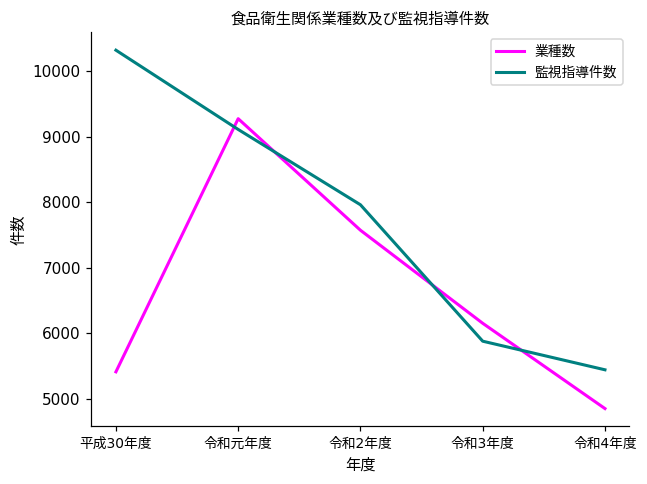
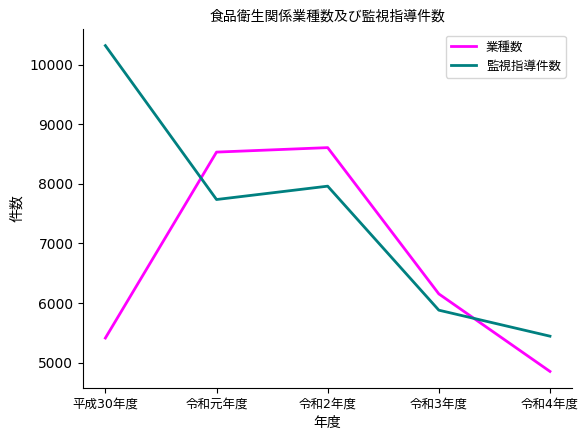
  {
    "業種数": {
      "平成30年度": 5400,
-     "令和元年度": 9300,
-     "令和2年度": 7600,
+     "令和元年度": 8500,
+     "令和2年度": 8600,
      "令和3年度": 6200,
      "令和4年度": 4900
    },
    "監視指導件数": {
      "平成30年度": 10300,
-     "令和元年度": 9100,
+     "令和元年度": 7700,
      "令和2年度": 8000,
      "令和3年度": 5900,
      "令和4年度": 5400
    }
  }
